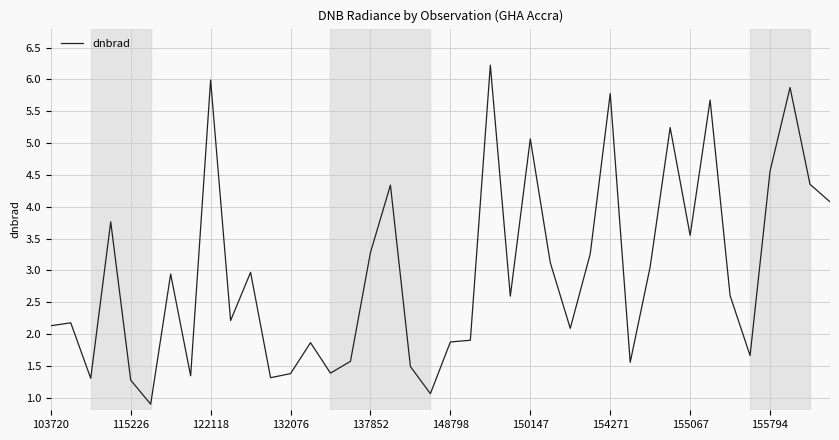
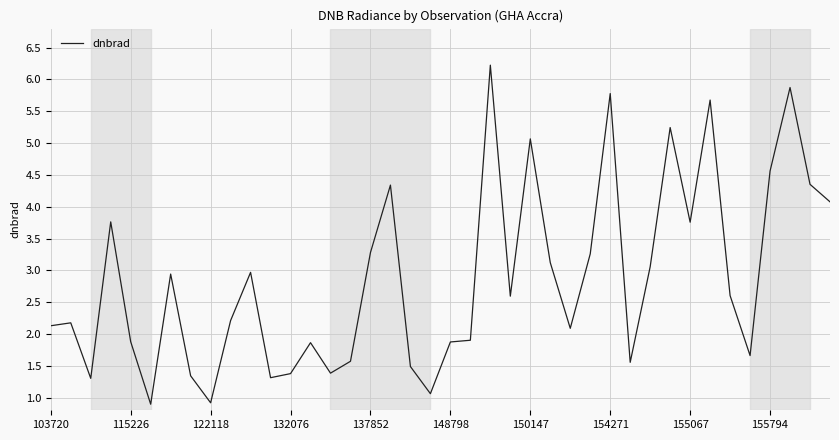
  {
    "103720": 2.1,
-   "115226": 1.3,
-   "122118": 6.0,
+   "115226": 1.9,
+   "122118": 0.9,
    "132076": 1.4,
    "137852": 3.3,
    "148798": 1.9,
    "150147": 5.1,
    "154271": 5.8,
-   "155067": 3.6,
+   "155067": 3.8,
    "155794": 4.6
  }
